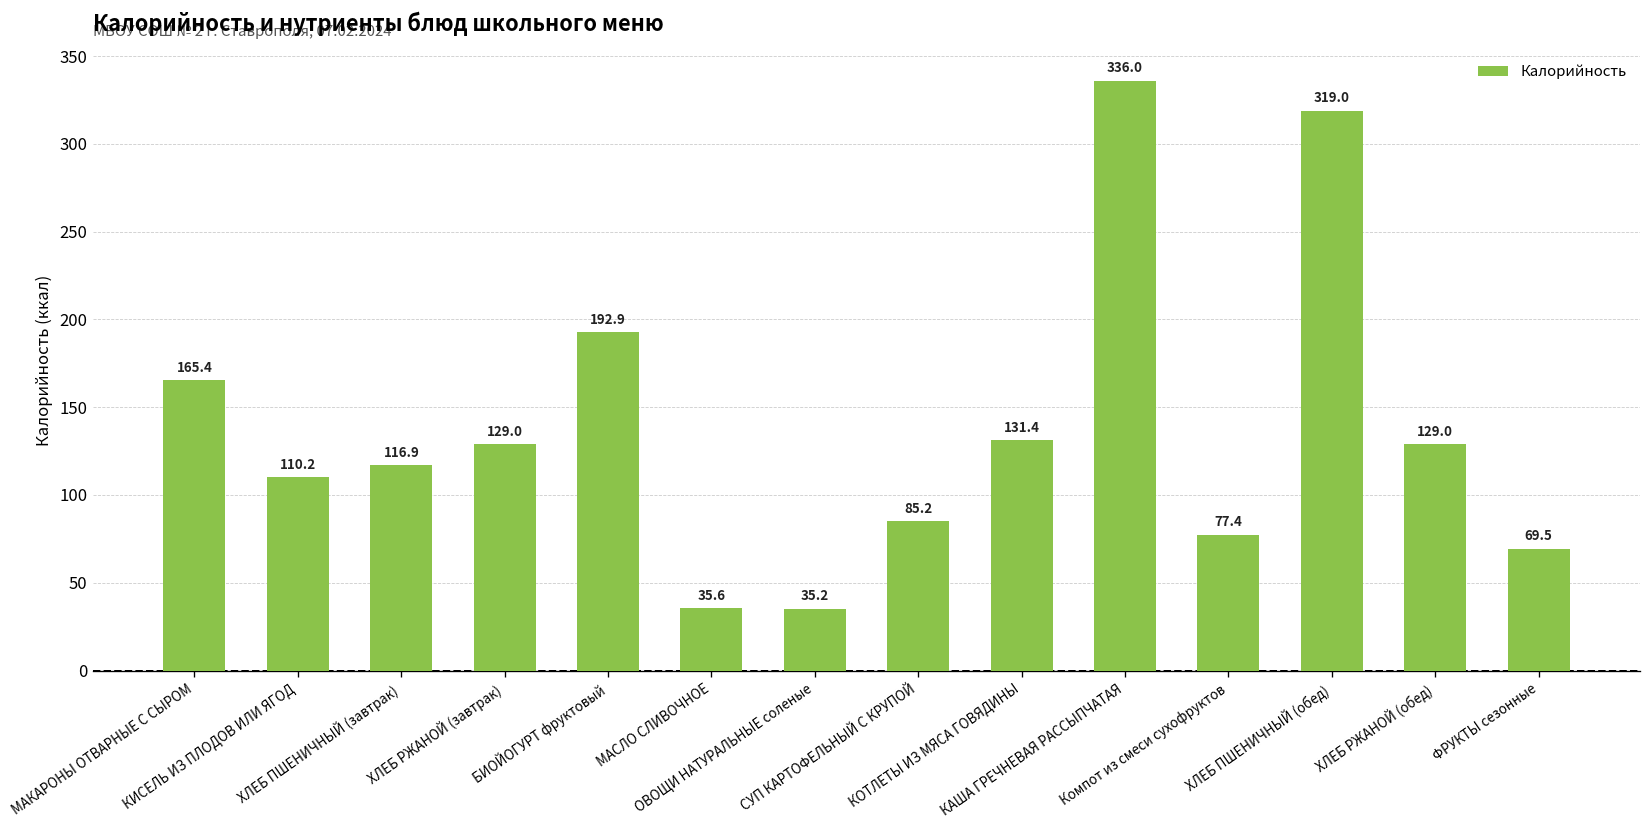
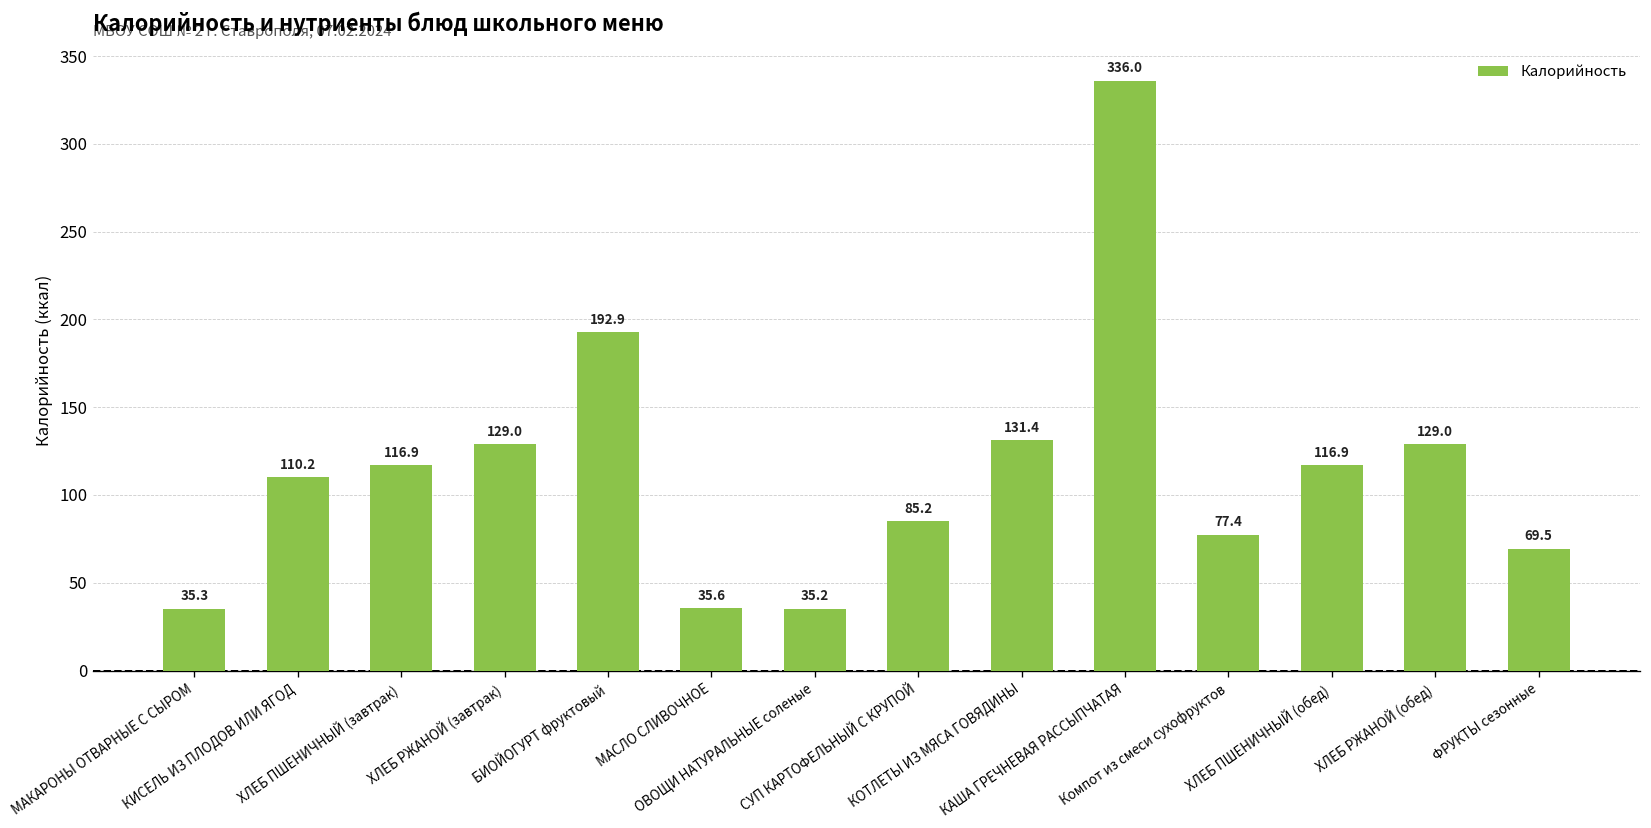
  {
-   "МАКАРОНЫ ОТВАРНЫЕ С СЫРОМ": 165.4,
+   "МАКАРОНЫ ОТВАРНЫЕ С СЫРОМ": 35.3,
    "КИСЕЛЬ ИЗ ПЛОДОВ ИЛИ ЯГОД": 110.2,
    "ХЛЕБ ПШЕНИЧНЫЙ (завтрак)": 116.9,
    "ХЛЕБ РЖАНОЙ (завтрак)": 129.0,
    "БИОЙОГУРТ фруктовый": 192.9,
    "МАСЛО СЛИВОЧНОЕ": 35.6,
    "ОВОЩИ НАТУРАЛЬНЫЕ соленые": 35.2,
    "СУП КАРТОФЕЛЬНЫЙ С КРУПОЙ": 85.2,
    "КОТЛЕТЫ ИЗ МЯСА ГОВЯДИНЫ": 131.4,
    "КАША ГРЕЧНЕВАЯ РАССЫПЧАТАЯ": 336.0,
    "Компот из смеси сухофруктов": 77.4,
-   "ХЛЕБ ПШЕНИЧНЫЙ (обед)": 319.0,
+   "ХЛЕБ ПШЕНИЧНЫЙ (обед)": 116.9,
    "ХЛЕБ РЖАНОЙ (обед)": 129.0,
    "ФРУКТЫ сезонные": 69.5
  }
